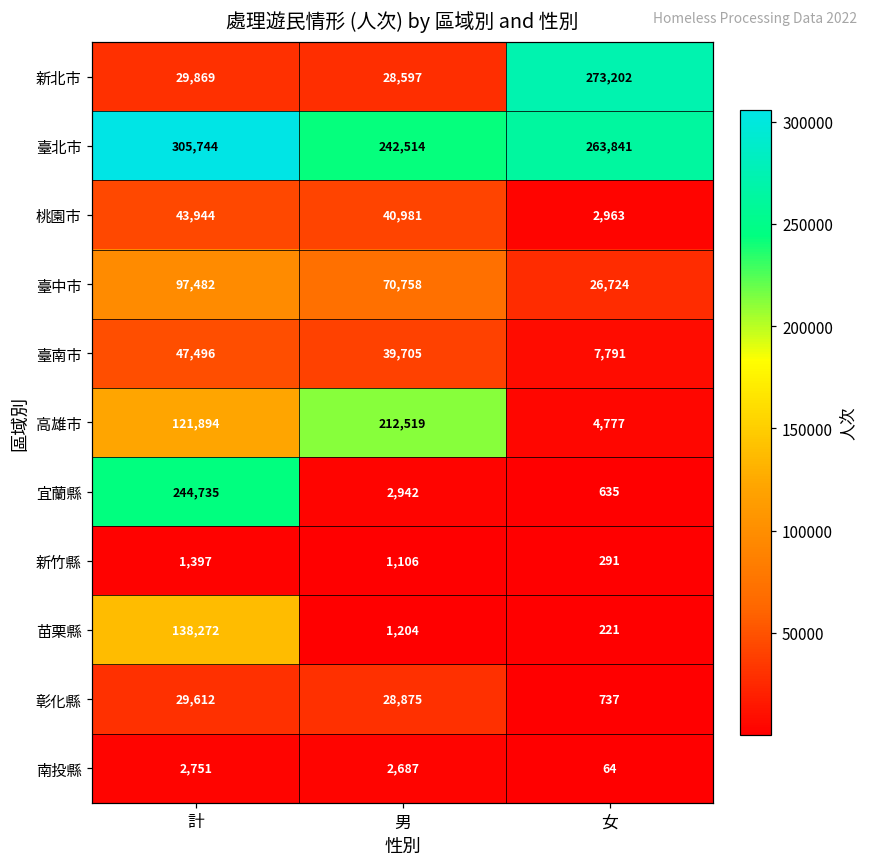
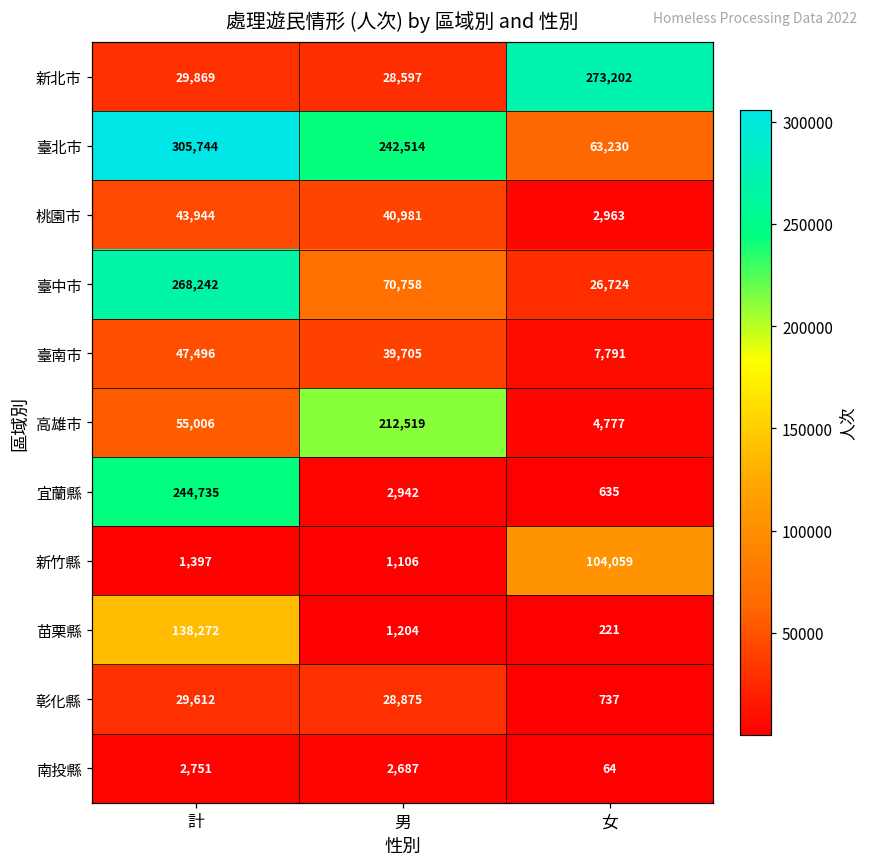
  {
    "新北市": {
      "計": "29,869",
      "男": "28,597",
      "女": "273,202"
    },
    "臺北市": {
      "計": "305,744",
      "男": "242,514",
-     "女": "263,841"
+     "女": "63,230"
    },
    "桃園市": {
      "計": "43,944",
      "男": "40,981",
      "女": "2,963"
    },
    "臺中市": {
-     "計": "97,482",
+     "計": "268,242",
      "男": "70,758",
      "女": "26,724"
    },
    "臺南市": {
      "計": "47,496",
      "男": "39,705",
      "女": "7,791"
    },
    "高雄市": {
-     "計": "121,894",
+     "計": "55,006",
      "男": "212,519",
      "女": "4,777"
    },
    "宜蘭縣": {
      "計": "244,735",
      "男": "2,942",
      "女": "635"
    },
    "新竹縣": {
      "計": "1,397",
      "男": "1,106",
-     "女": "291"
+     "女": "104,059"
    },
    "苗栗縣": {
      "計": "138,272",
      "男": "1,204",
      "女": "221"
    },
    "彰化縣": {
      "計": "29,612",
      "男": "28,875",
      "女": "737"
    },
    "南投縣": {
      "計": "2,751",
      "男": "2,687",
      "女": "64"
    }
  }
